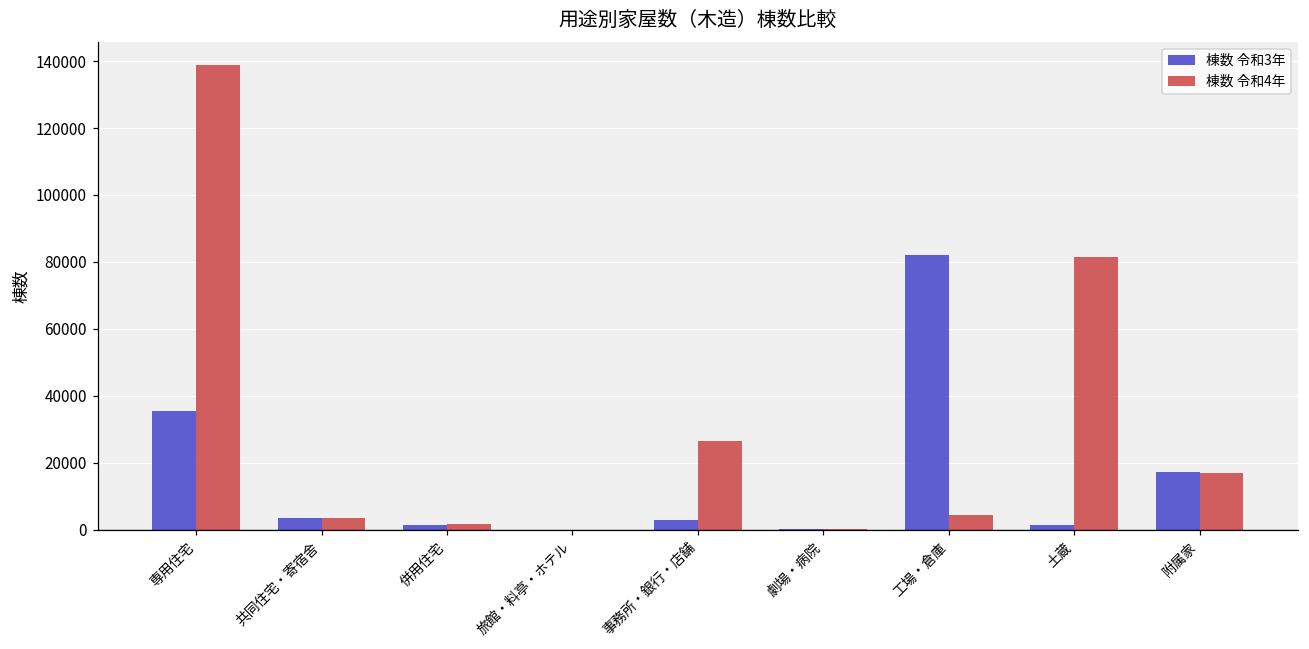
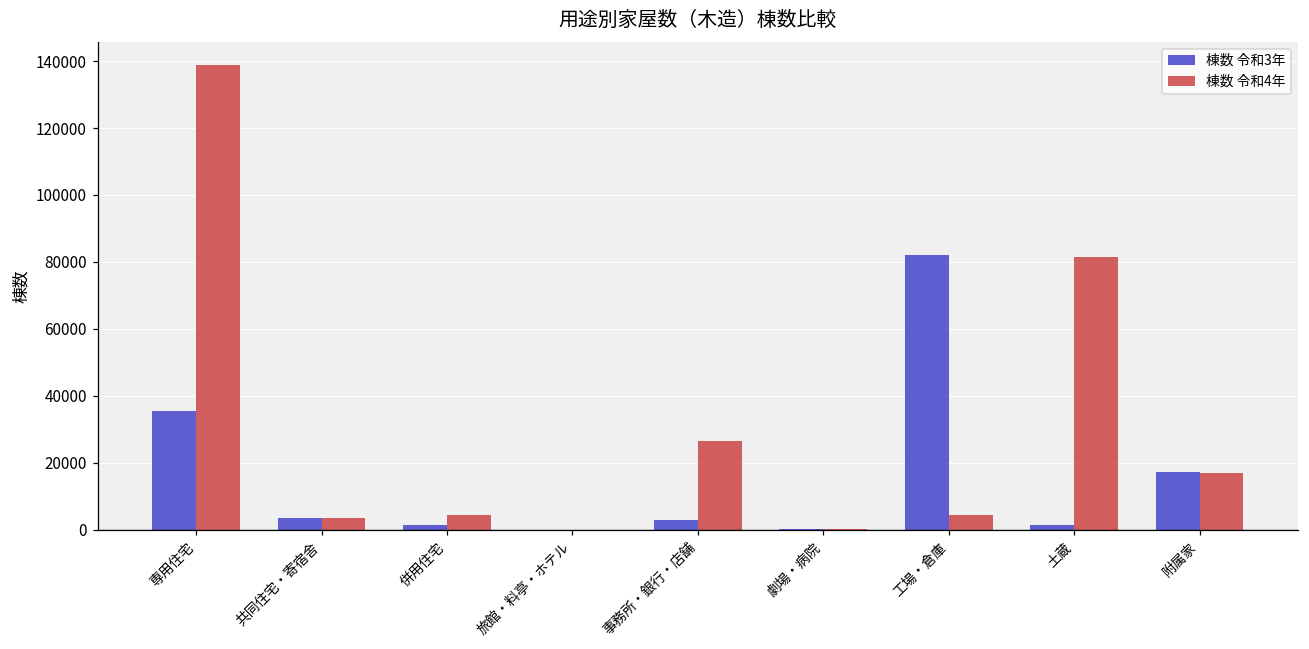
  {
    "棟数 令和3年": {
      "専用住宅": 36000,
      "共同住宅・寄宿舎": 3000,
      "併用住宅": 1000,
      "事務所・銀行・店舗": 3000,
      "工場・倉庫": 82000,
      "土蔵": 2000,
      "附属家": 17000
    },
    "棟数 令和4年": {
      "専用住宅": 139000,
      "共同住宅・寄宿舎": 4000,
-     "併用住宅": 2000,
+     "併用住宅": 4000,
      "事務所・銀行・店舗": 27000,
      "工場・倉庫": 4000,
      "土蔵": 82000,
      "附属家": 17000
    }
  }
